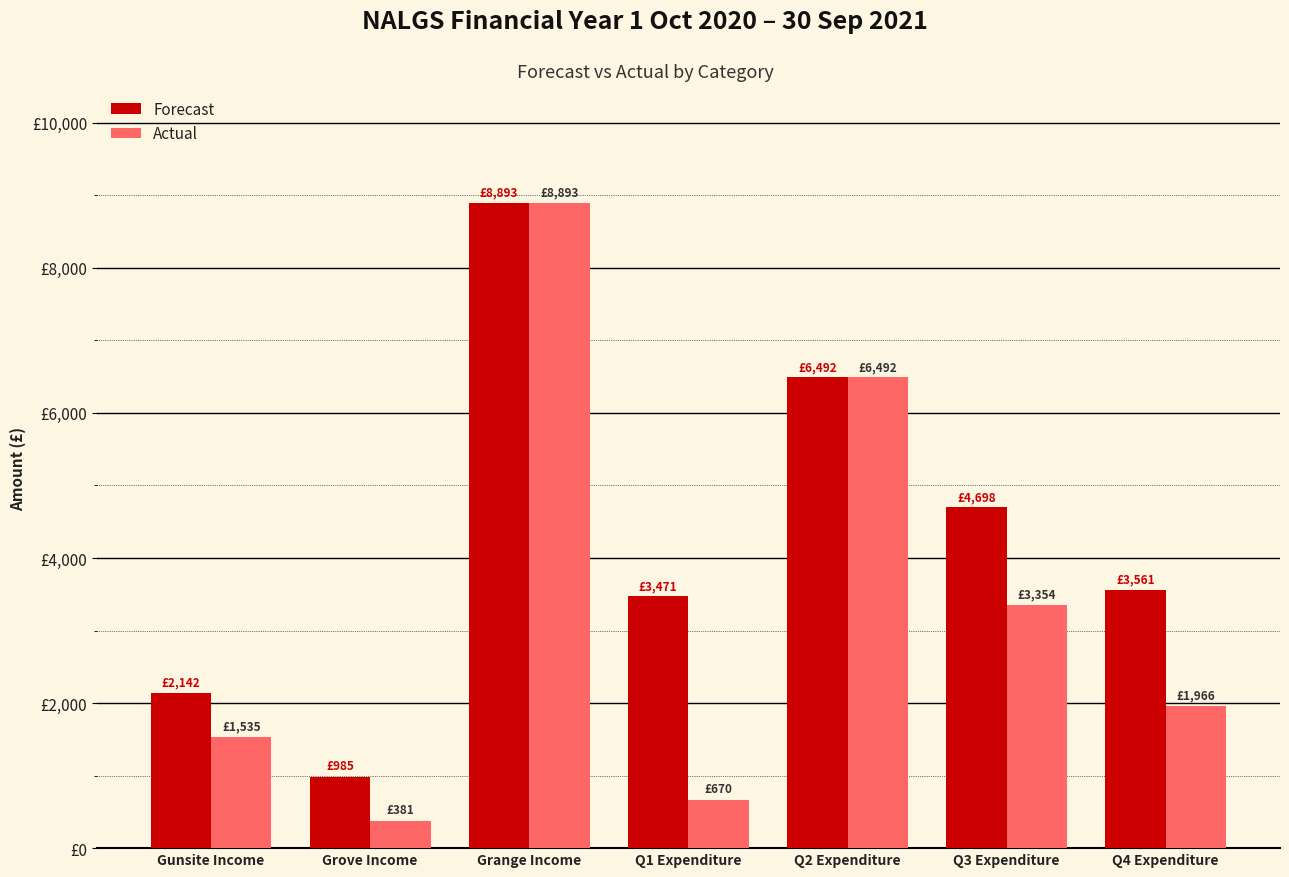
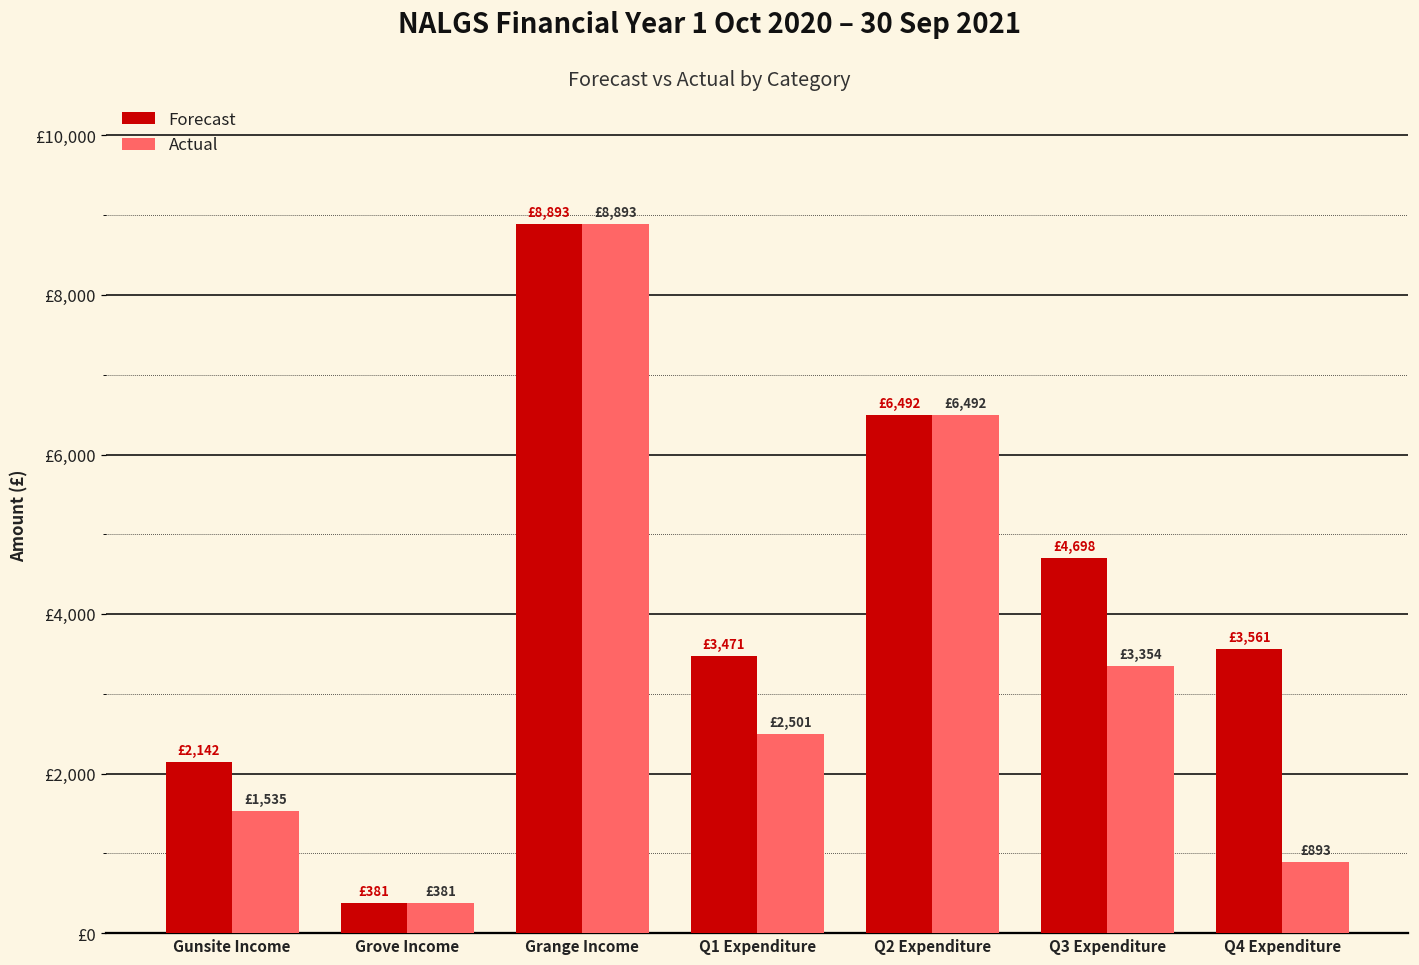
  {
    "Forecast": {
      "Gunsite Income": "£2,142",
-     "Grove Income": "£985",
+     "Grove Income": "£381",
      "Grange Income": "£8,893",
      "Q1 Expenditure": "£3,471",
      "Q2 Expenditure": "£6,492",
      "Q3 Expenditure": "£4,698",
      "Q4 Expenditure": "£3,561"
    },
    "Actual": {
      "Gunsite Income": "£1,535",
      "Grove Income": "£381",
      "Grange Income": "£8,893",
-     "Q1 Expenditure": "£670",
+     "Q1 Expenditure": "£2,501",
      "Q2 Expenditure": "£6,492",
      "Q3 Expenditure": "£3,354",
-     "Q4 Expenditure": "£1,966"
+     "Q4 Expenditure": "£893"
    }
  }
